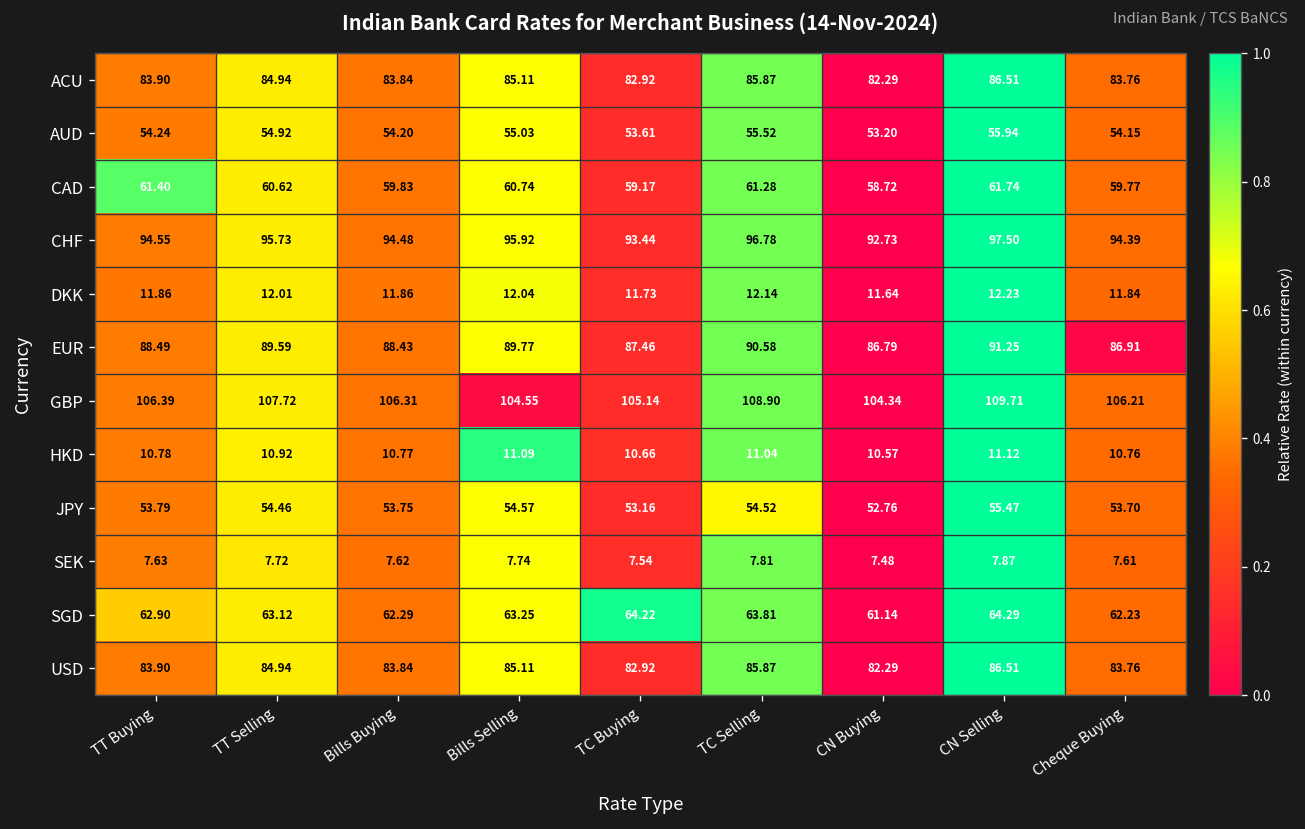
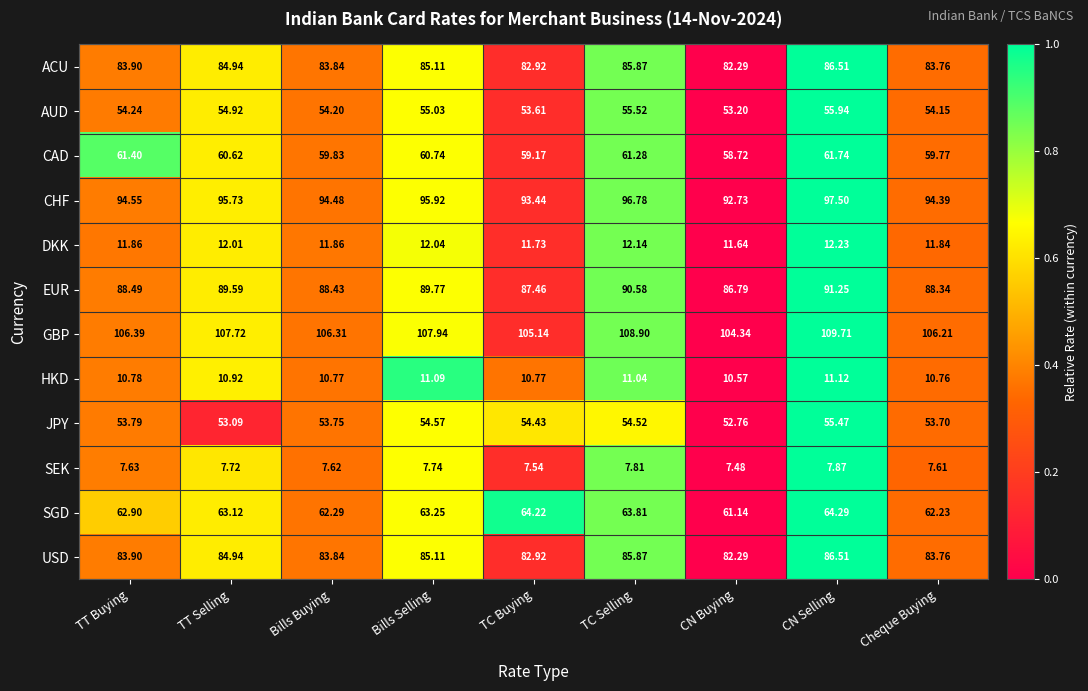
  {
    "ACU": {
      "TT Buying": 83.90,
      "TT Selling": 84.94,
      "Bills Buying": 83.84,
      "Bills Selling": 85.11,
      "TC Buying": 82.92,
      "TC Selling": 85.87,
      "CN Buying": 82.29,
      "CN Selling": 86.51,
      "Cheque Buying": 83.76
    },
    "AUD": {
      "TT Buying": 54.24,
      "TT Selling": 54.92,
      "Bills Buying": 54.20,
      "Bills Selling": 55.03,
      "TC Buying": 53.61,
      "TC Selling": 55.52,
      "CN Buying": 53.20,
      "CN Selling": 55.94,
      "Cheque Buying": 54.15
    },
    "CAD": {
      "TT Buying": 61.40,
      "TT Selling": 60.62,
      "Bills Buying": 59.83,
      "Bills Selling": 60.74,
      "TC Buying": 59.17,
      "TC Selling": 61.28,
      "CN Buying": 58.72,
      "CN Selling": 61.74,
      "Cheque Buying": 59.77
    },
    "CHF": {
      "TT Buying": 94.55,
      "TT Selling": 95.73,
      "Bills Buying": 94.48,
      "Bills Selling": 95.92,
      "TC Buying": 93.44,
      "TC Selling": 96.78,
      "CN Buying": 92.73,
      "CN Selling": 97.50,
      "Cheque Buying": 94.39
    },
    "DKK": {
      "TT Buying": 11.86,
      "TT Selling": 12.01,
      "Bills Buying": 11.86,
      "Bills Selling": 12.04,
      "TC Buying": 11.73,
      "TC Selling": 12.14,
      "CN Buying": 11.64,
      "CN Selling": 12.23,
      "Cheque Buying": 11.84
    },
    "EUR": {
      "TT Buying": 88.49,
      "TT Selling": 89.59,
      "Bills Buying": 88.43,
      "Bills Selling": 89.77,
      "TC Buying": 87.46,
      "TC Selling": 90.58,
      "CN Buying": 86.79,
      "CN Selling": 91.25,
-     "Cheque Buying": 86.91
+     "Cheque Buying": 88.34
    },
    "GBP": {
      "TT Buying": 106.39,
      "TT Selling": 107.72,
      "Bills Buying": 106.31,
-     "Bills Selling": 104.55,
+     "Bills Selling": 107.94,
      "TC Buying": 105.14,
      "TC Selling": 108.90,
      "CN Buying": 104.34,
      "CN Selling": 109.71,
      "Cheque Buying": 106.21
    },
    "HKD": {
      "TT Buying": 10.78,
      "TT Selling": 10.92,
      "Bills Buying": 10.77,
      "Bills Selling": 11.09,
-     "TC Buying": 10.66,
+     "TC Buying": 10.77,
      "TC Selling": 11.04,
      "CN Buying": 10.57,
      "CN Selling": 11.12,
      "Cheque Buying": 10.76
    },
    "JPY": {
      "TT Buying": 53.79,
-     "TT Selling": 54.46,
+     "TT Selling": 53.09,
      "Bills Buying": 53.75,
      "Bills Selling": 54.57,
-     "TC Buying": 53.16,
+     "TC Buying": 54.43,
      "TC Selling": 54.52,
      "CN Buying": 52.76,
      "CN Selling": 55.47,
      "Cheque Buying": 53.70
    },
    "SEK": {
      "TT Buying": 7.63,
      "TT Selling": 7.72,
      "Bills Buying": 7.62,
      "Bills Selling": 7.74,
      "TC Buying": 7.54,
      "TC Selling": 7.81,
      "CN Buying": 7.48,
      "CN Selling": 7.87,
      "Cheque Buying": 7.61
    },
    "SGD": {
      "TT Buying": 62.90,
      "TT Selling": 63.12,
      "Bills Buying": 62.29,
      "Bills Selling": 63.25,
      "TC Buying": 64.22,
      "TC Selling": 63.81,
      "CN Buying": 61.14,
      "CN Selling": 64.29,
      "Cheque Buying": 62.23
    },
    "USD": {
      "TT Buying": 83.90,
      "TT Selling": 84.94,
      "Bills Buying": 83.84,
      "Bills Selling": 85.11,
      "TC Buying": 82.92,
      "TC Selling": 85.87,
      "CN Buying": 82.29,
      "CN Selling": 86.51,
      "Cheque Buying": 83.76
    }
  }
